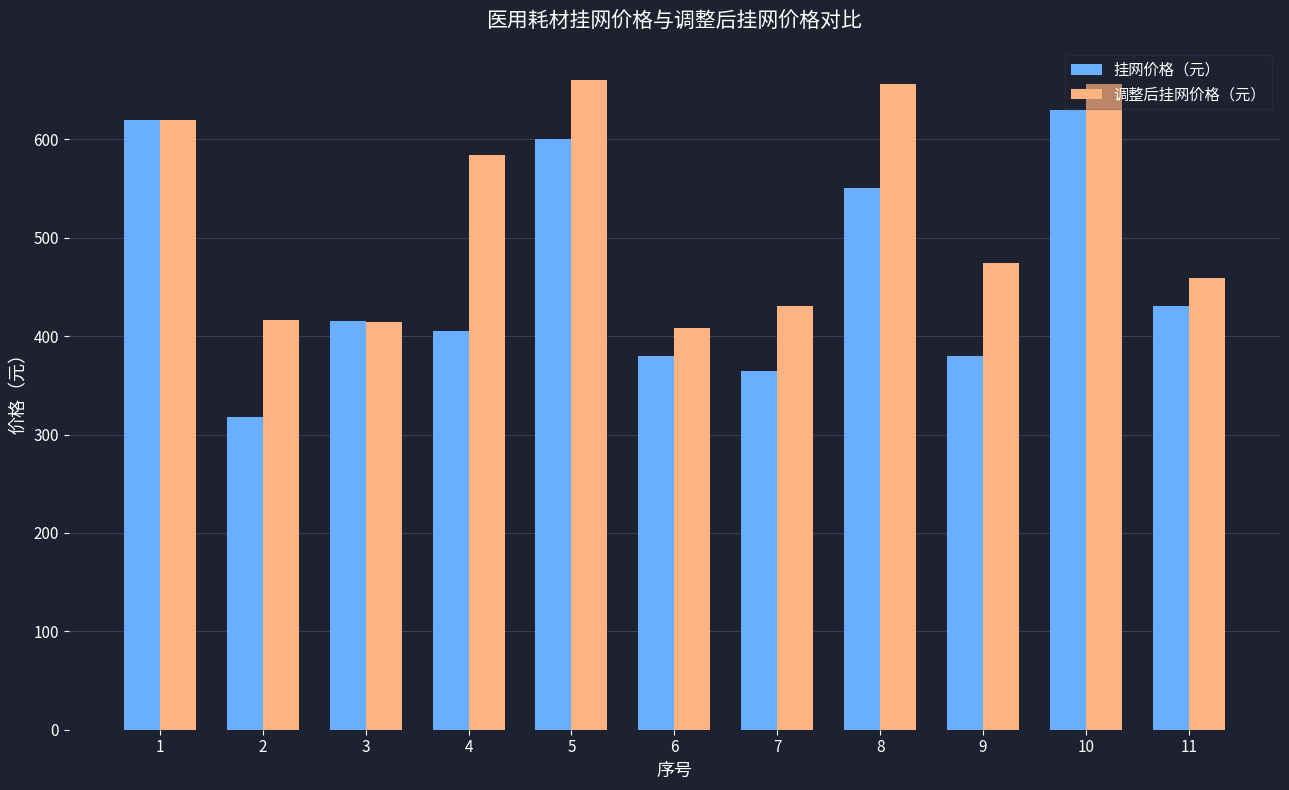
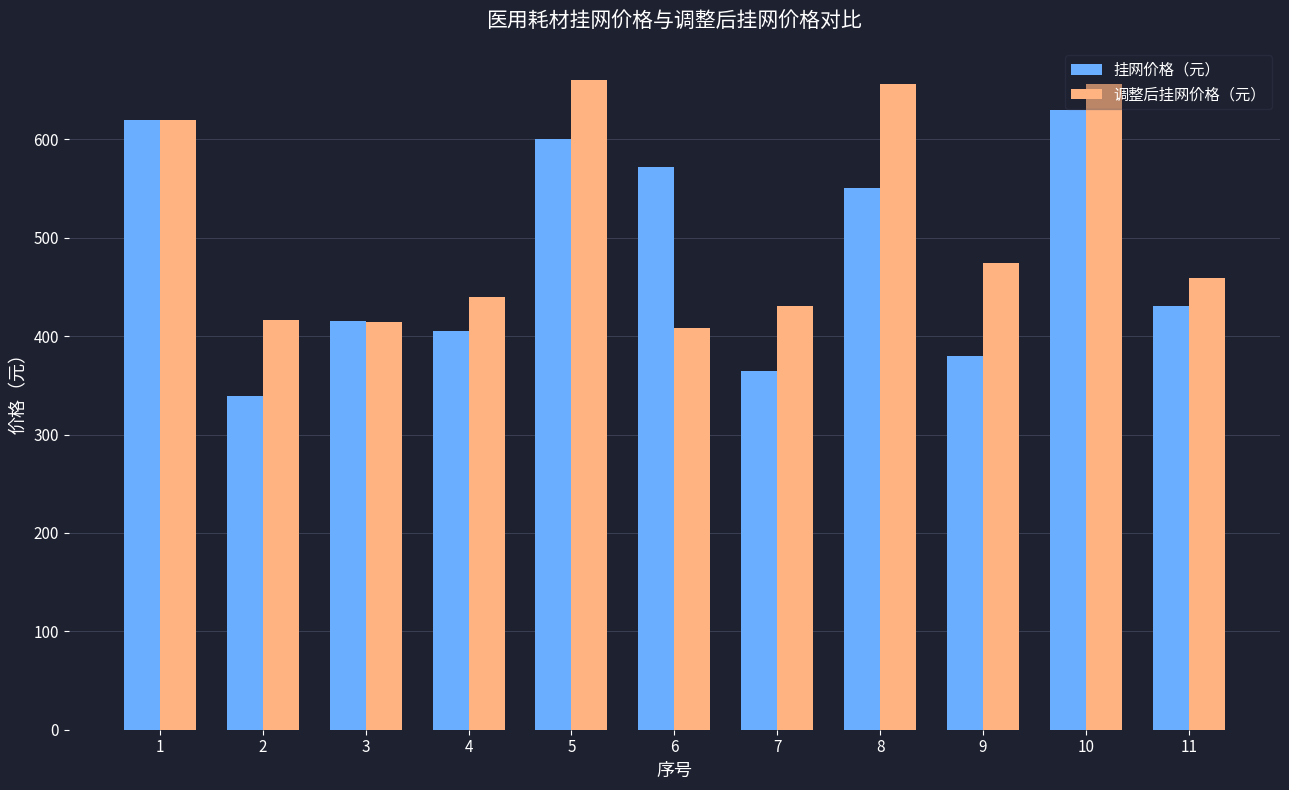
  {
    "挂网价格（元）": {
      "1": 620,
-     "2": 320,
+     "2": 340,
      "3": 420,
      "4": 410,
      "5": 600,
-     "6": 380,
+     "6": 570,
      "7": 370,
      "8": 550,
      "9": 380,
      "10": 630,
      "11": 430
    },
    "调整后挂网价格（元）": {
      "1": 620,
      "2": 420,
      "3": 410,
-     "4": 580,
+     "4": 440,
      "5": 660,
      "6": 410,
      "7": 430,
      "8": 660,
      "9": 470,
      "11": 460
    }
  }
